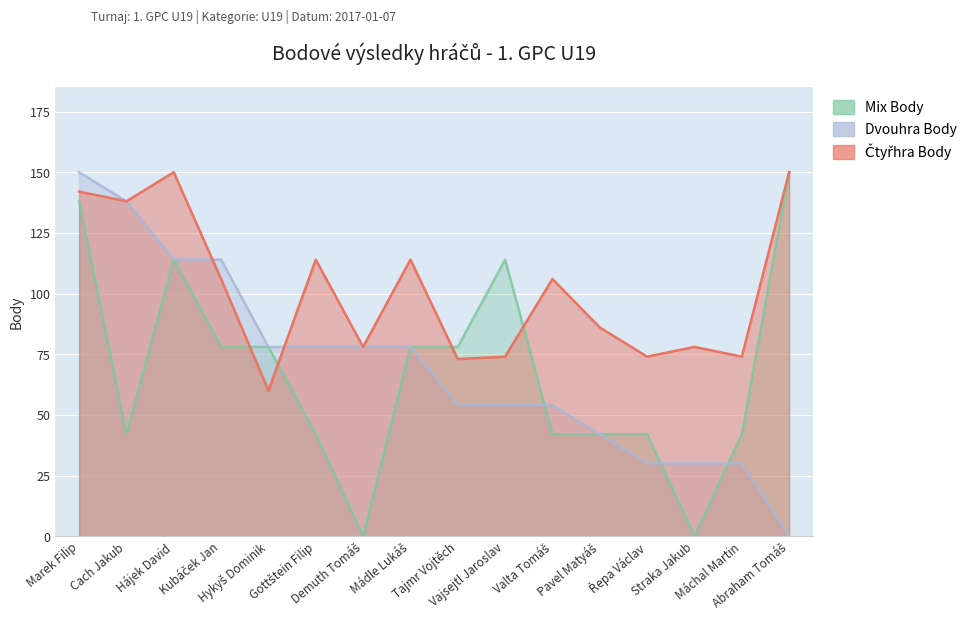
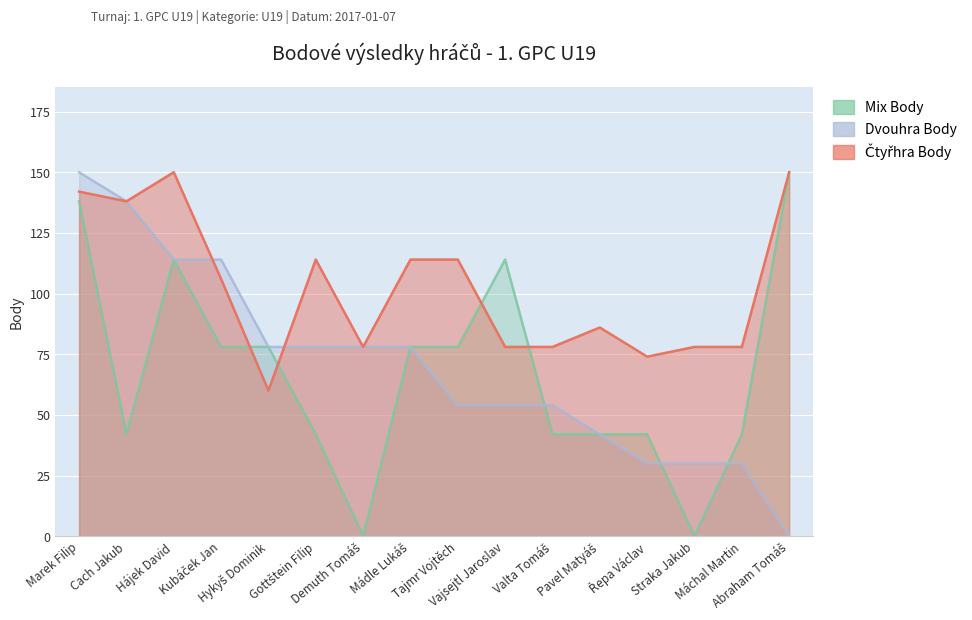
  {
    "Čtyřhra Body": {
      "Marek Filip": 142,
      "Hájek David": 150,
      "Kubáček Jan": 106,
      "Hykyš Dominik": 60,
      "Gottštein Filip": 114,
      "Mádle Lukáš": 114,
-     "Tajmr Vojtěch": 73,
-     "Vajsejtl Jaroslav": 74,
-     "Valta Tomáš": 106,
+     "Tajmr Vojtěch": 114,
+     "Vajsejtl Jaroslav": 78,
+     "Valta Tomáš": 78,
      "Pavel Matyáš": 86,
      "Řepa Václav": 74,
      "Straka Jakub": 78,
-     "Máchal Martin": 74
+     "Máchal Martin": 78
    }
  }
